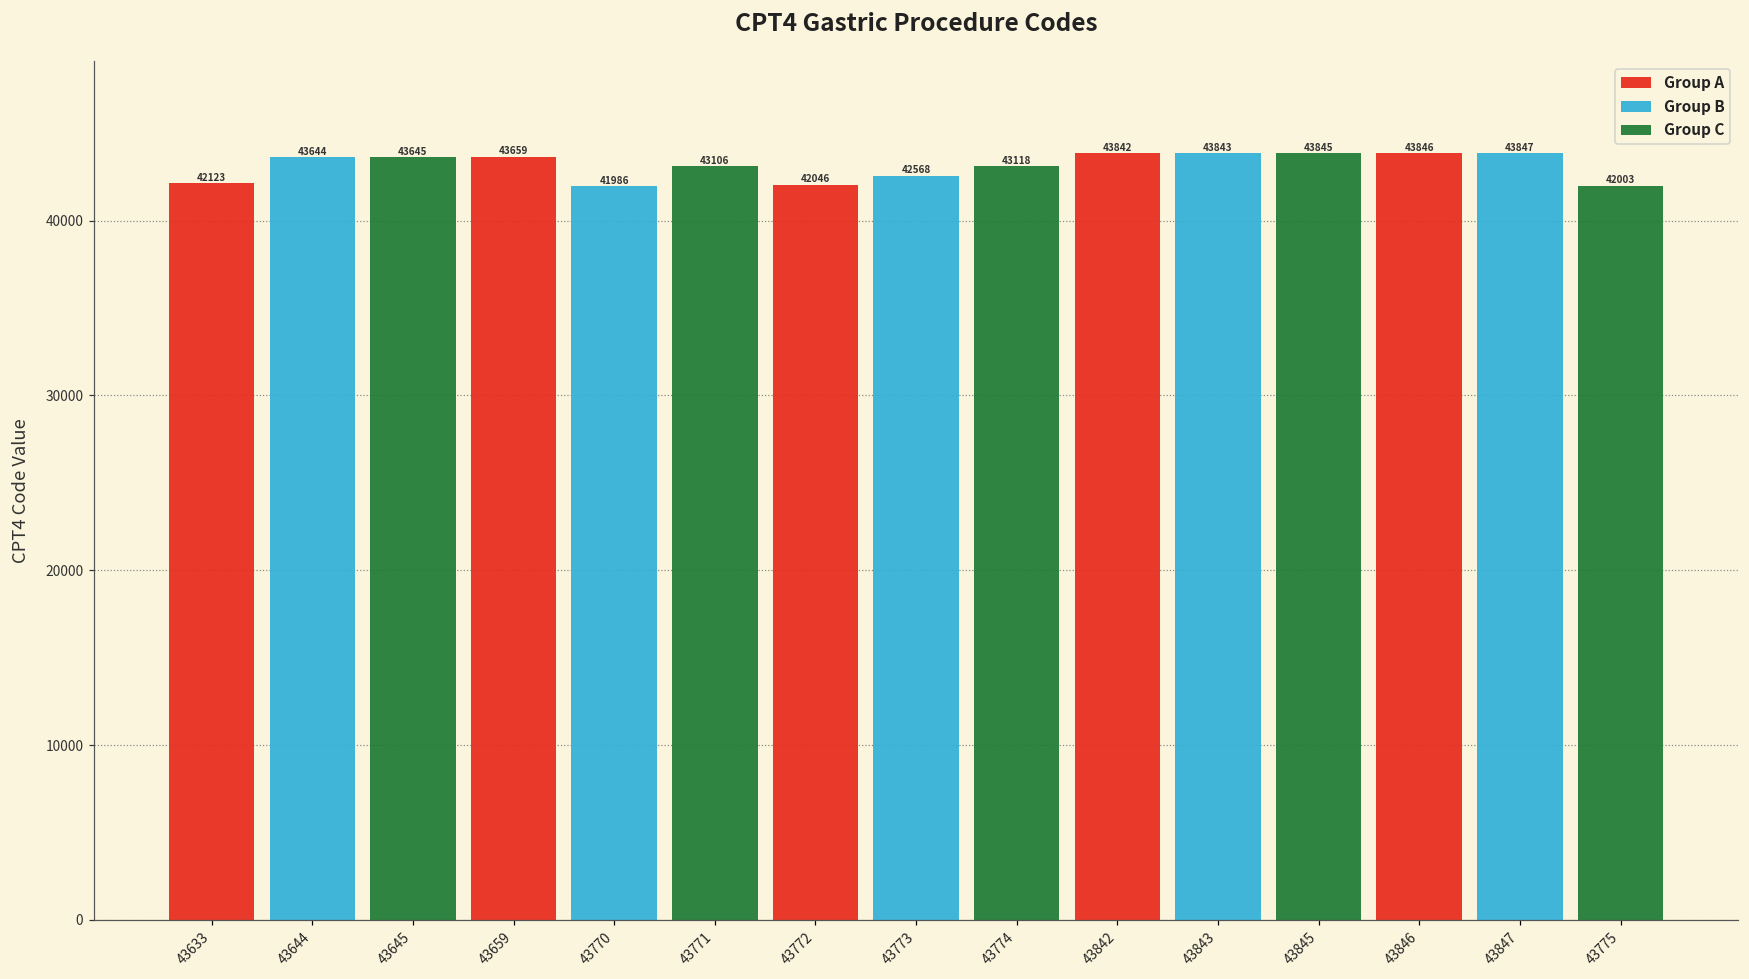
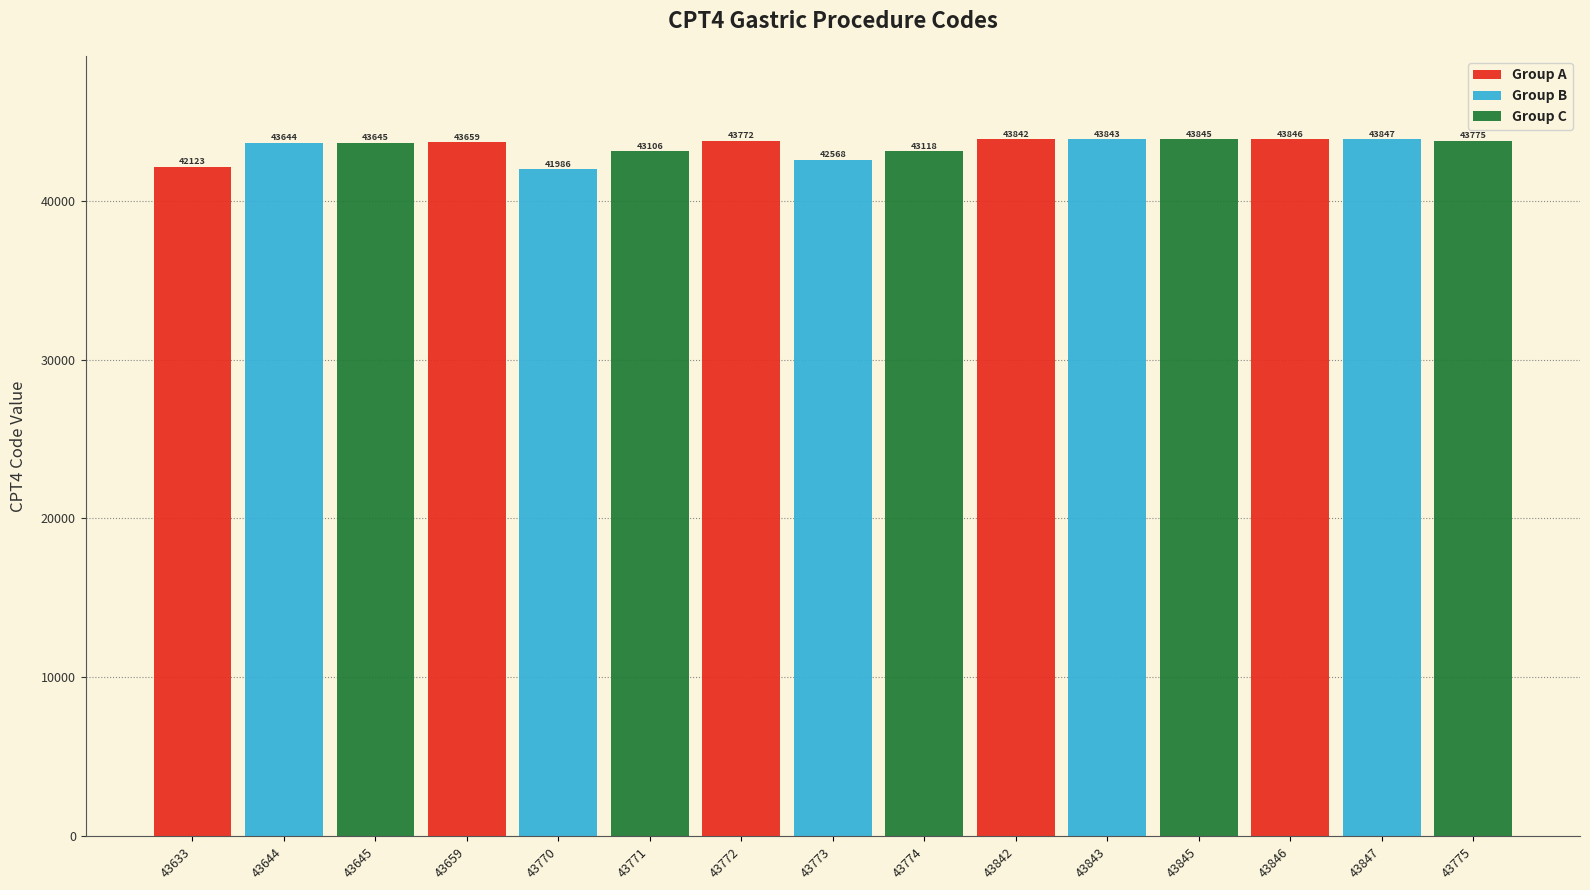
  {
    "Group A": {
      "43633": 42123,
      "43659": 43659,
-     "43772": 42046,
+     "43772": 43772,
      "43842": 43842,
      "43846": 43846
    },
    "Group B": {
      "43644": 43644,
      "43770": 41986,
      "43773": 42568,
      "43843": 43843,
      "43847": 43847
    },
    "Group C": {
      "43645": 43645,
      "43771": 43106,
      "43774": 43118,
      "43845": 43845,
-     "43775": 42003
+     "43775": 43775
    }
  }
